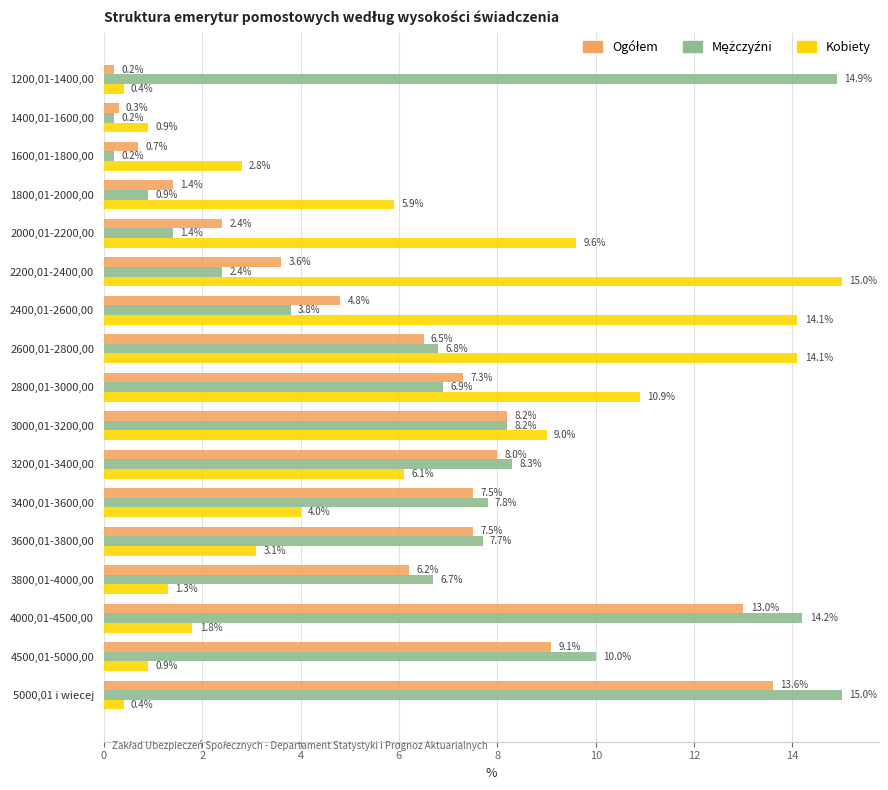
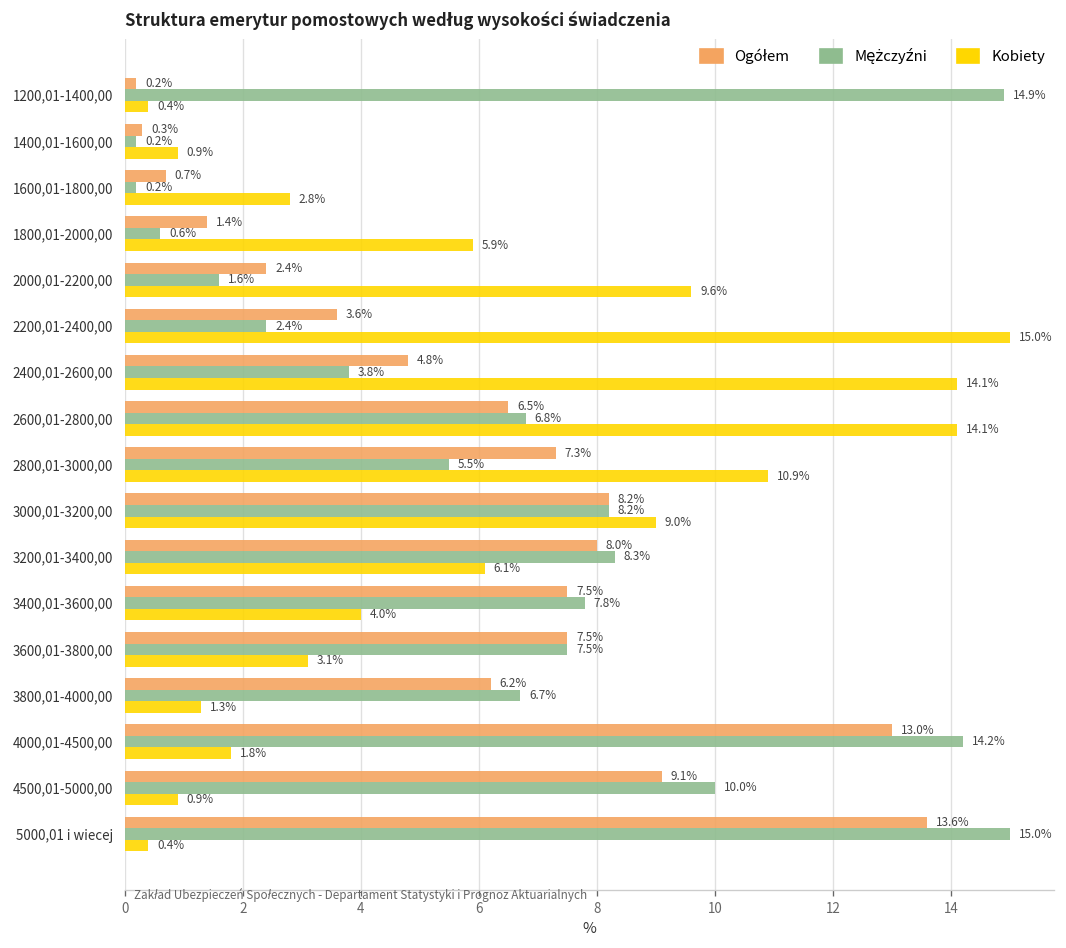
  {
    "Ogółem": {
      "1200,01-1400,00": "0.2%",
      "1400,01-1600,00": "0.3%",
      "1600,01-1800,00": "0.7%",
      "1800,01-2000,00": "1.4%",
      "2000,01-2200,00": "2.4%",
      "2200,01-2400,00": "3.6%",
      "2400,01-2600,00": "4.8%",
      "2600,01-2800,00": "6.5%",
      "2800,01-3000,00": "7.3%",
      "3000,01-3200,00": "8.2%",
      "3200,01-3400,00": "8.0%",
      "3400,01-3600,00": "7.5%",
      "3600,01-3800,00": "7.5%",
      "3800,01-4000,00": "6.2%",
      "4000,01-4500,00": "13.0%",
      "4500,01-5000,00": "9.1%",
      "5000,01 i wiecej": "13.6%"
    },
    "Mężczyźni": {
      "1200,01-1400,00": "14.9%",
      "1400,01-1600,00": "0.2%",
      "1600,01-1800,00": "0.2%",
-     "1800,01-2000,00": "0.9%",
-     "2000,01-2200,00": "1.4%",
+     "1800,01-2000,00": "0.6%",
+     "2000,01-2200,00": "1.6%",
      "2200,01-2400,00": "2.4%",
      "2400,01-2600,00": "3.8%",
      "2600,01-2800,00": "6.8%",
-     "2800,01-3000,00": "6.9%",
+     "2800,01-3000,00": "5.5%",
      "3000,01-3200,00": "8.2%",
      "3200,01-3400,00": "8.3%",
      "3400,01-3600,00": "7.8%",
-     "3600,01-3800,00": "7.7%",
+     "3600,01-3800,00": "7.5%",
      "3800,01-4000,00": "6.7%",
      "4000,01-4500,00": "14.2%",
      "4500,01-5000,00": "10.0%",
      "5000,01 i wiecej": "15.0%"
    },
    "Kobiety": {
      "1200,01-1400,00": "0.4%",
      "1400,01-1600,00": "0.9%",
      "1600,01-1800,00": "2.8%",
      "1800,01-2000,00": "5.9%",
      "2000,01-2200,00": "9.6%",
      "2200,01-2400,00": "15.0%",
      "2400,01-2600,00": "14.1%",
      "2600,01-2800,00": "14.1%",
      "2800,01-3000,00": "10.9%",
      "3000,01-3200,00": "9.0%",
      "3200,01-3400,00": "6.1%",
      "3400,01-3600,00": "4.0%",
      "3600,01-3800,00": "3.1%",
      "3800,01-4000,00": "1.3%",
      "4000,01-4500,00": "1.8%",
      "4500,01-5000,00": "0.9%",
      "5000,01 i wiecej": "0.4%"
    }
  }
